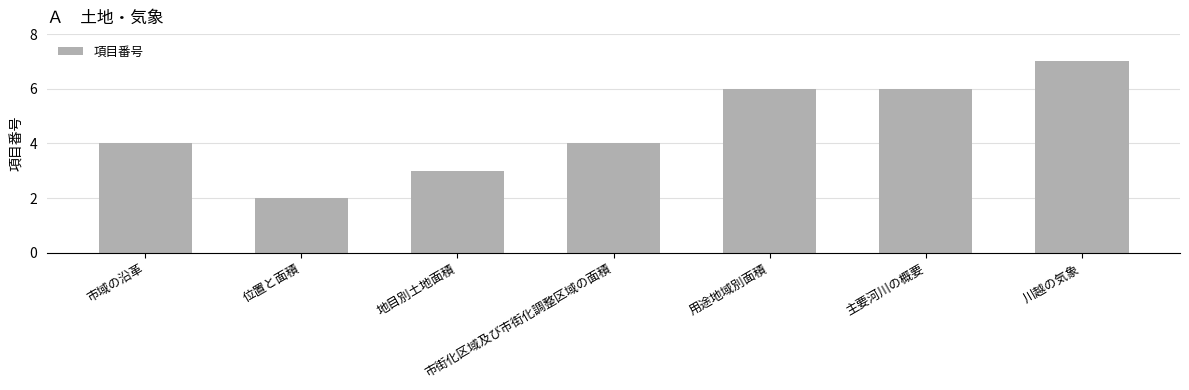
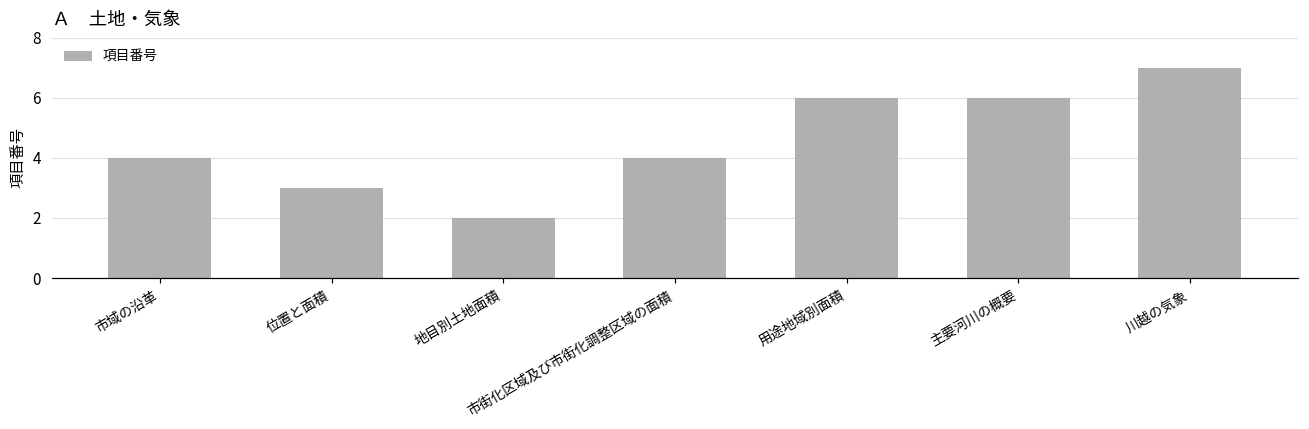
  {
    "市域の沿革": 4,
-   "位置と面積": 2,
-   "地目別土地面積": 3,
+   "位置と面積": 3,
+   "地目別土地面積": 2,
    "市街化区域及び市街化調整区域の面積": 4,
    "用途地域別面積": 6,
    "主要河川の概要": 6,
    "川越の気象": 7
  }
